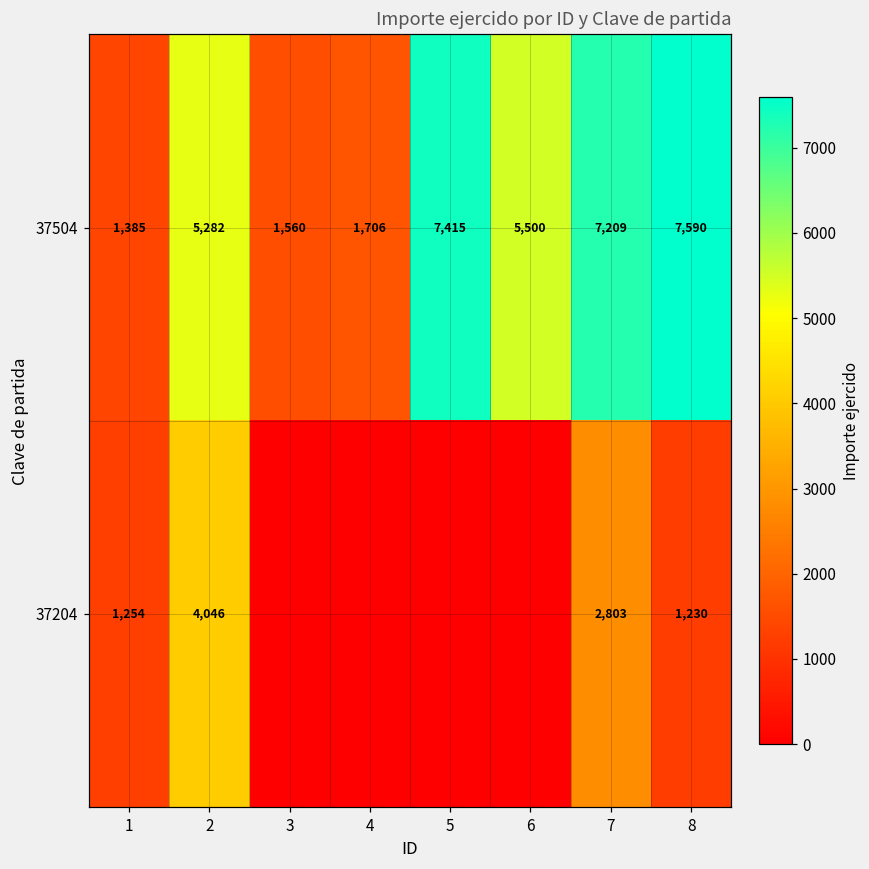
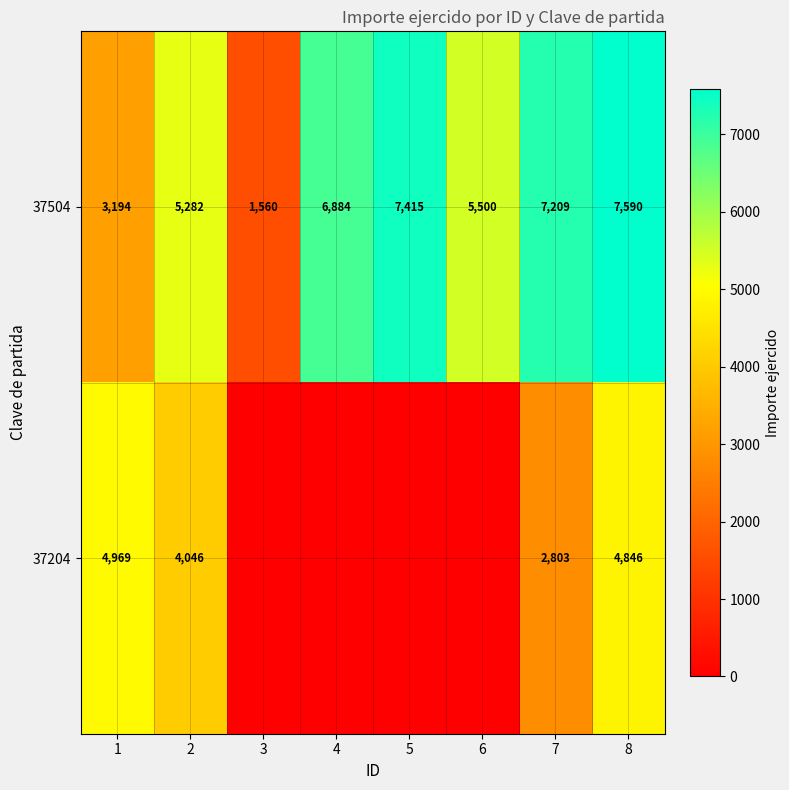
  {
    "37504": {
-     "1": "1,385",
+     "1": "3,194",
      "2": "5,282",
      "3": "1,560",
-     "4": "1,706",
+     "4": "6,884",
      "5": "7,415",
      "6": "5,500",
      "7": "7,209",
      "8": "7,590"
    },
    "37204": {
-     "1": "1,254",
+     "1": "4,969",
      "2": "4,046",
      "7": "2,803",
-     "8": "1,230"
+     "8": "4,846"
    }
  }
